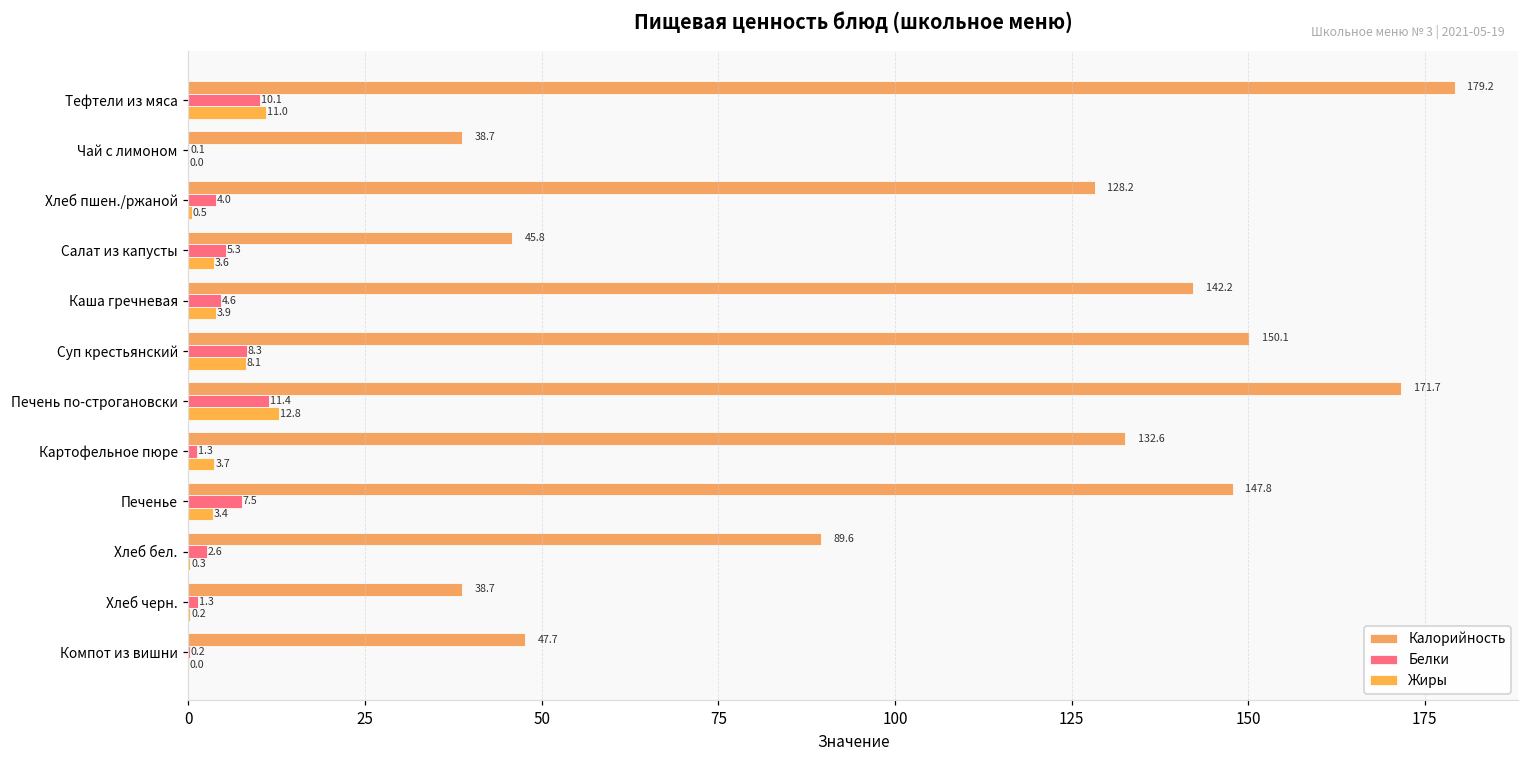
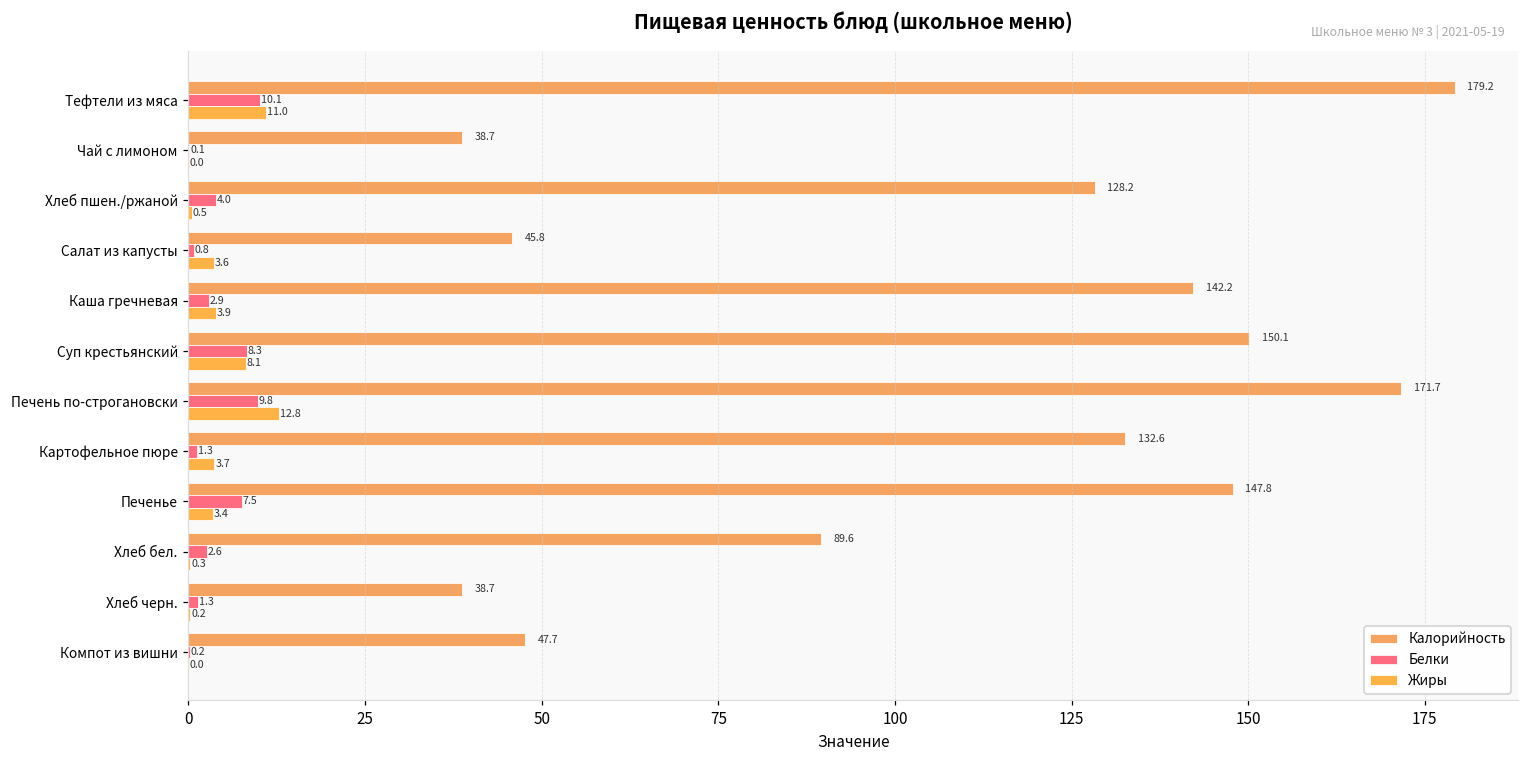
  {
    "Белки": {
      "Тефтели из мяса": 10.1,
      "Чай с лимоном": 0.1,
      "Хлеб пшен./ржаной": 4.0,
-     "Салат из капусты": 5.3,
-     "Каша гречневая": 4.6,
+     "Салат из капусты": 0.8,
+     "Каша гречневая": 2.9,
      "Суп крестьянский": 8.3,
-     "Печень по-строгановски": 11.4,
+     "Печень по-строгановски": 9.8,
      "Картофельное пюре": 1.3,
      "Печенье": 7.5,
      "Хлеб бел.": 2.6,
      "Хлеб черн.": 1.3,
      "Компот из вишни": 0.2
    }
  }
